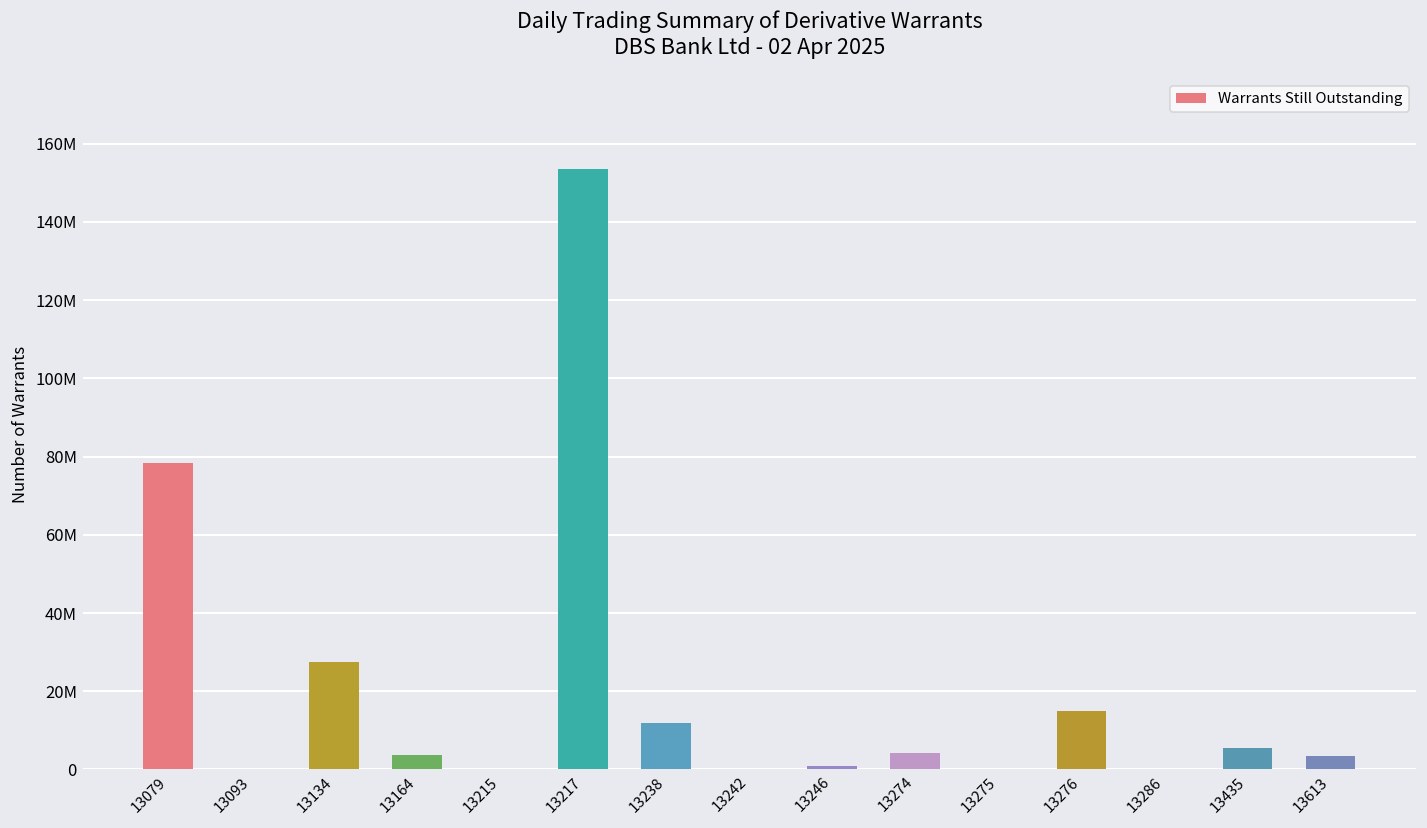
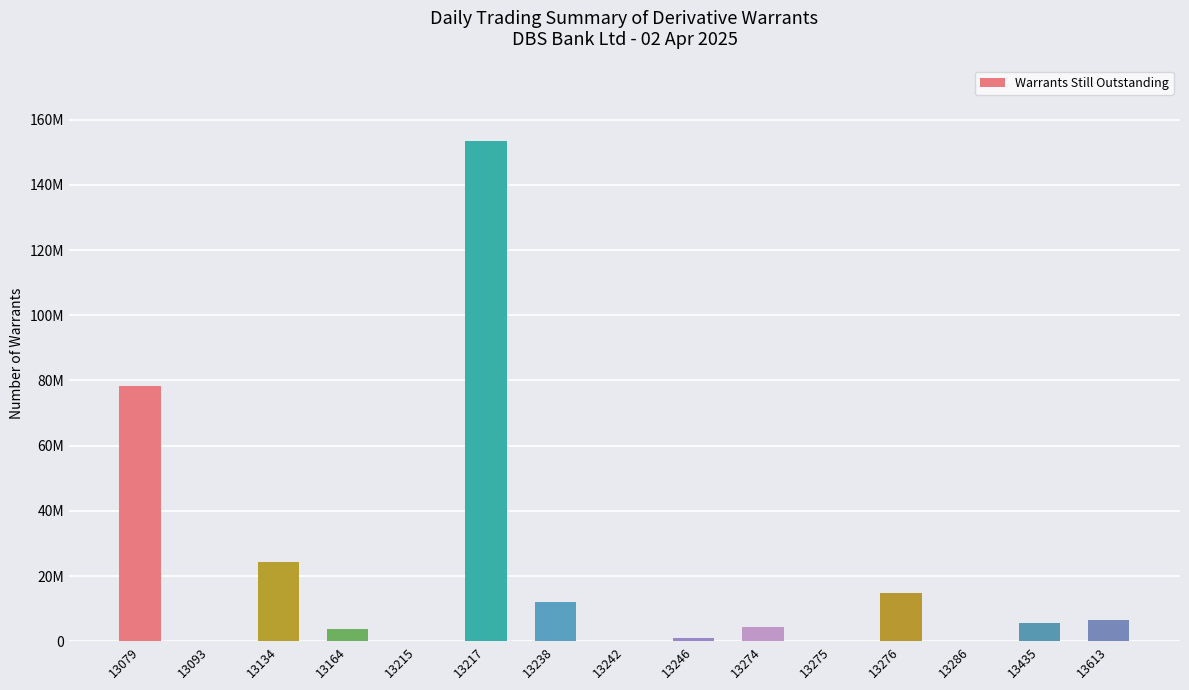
  {
    "13079": 78000000,
    "13093": 0,
-   "13134": 28000000,
+   "13134": 24000000,
    "13164": 4000000,
    "13215": 0,
    "13217": 154000000,
    "13238": 12000000,
    "13246": 1000000,
    "13274": 4000000,
    "13275": 0,
    "13276": 15000000,
    "13435": 6000000,
-   "13613": 4000000
+   "13613": 6000000
  }
